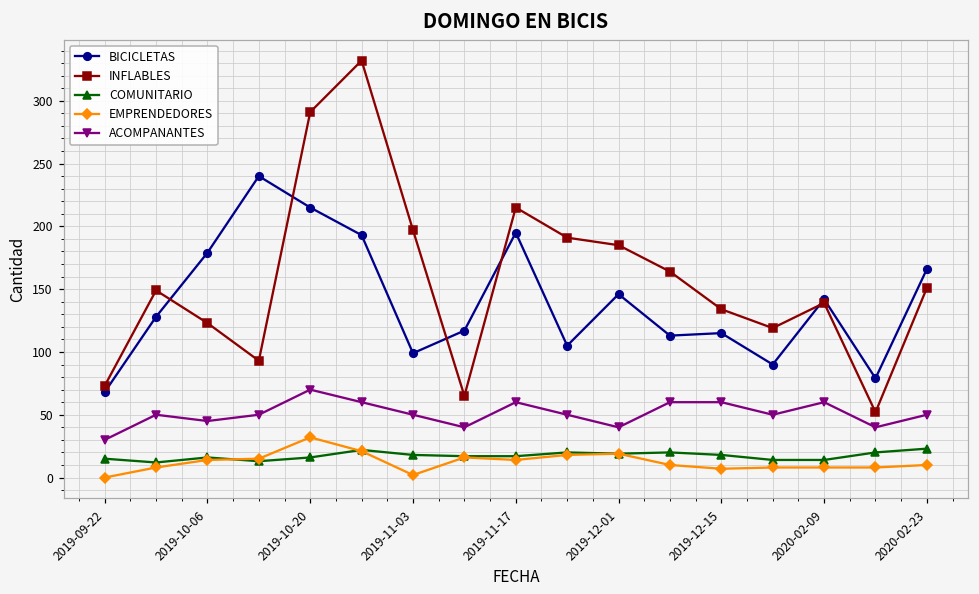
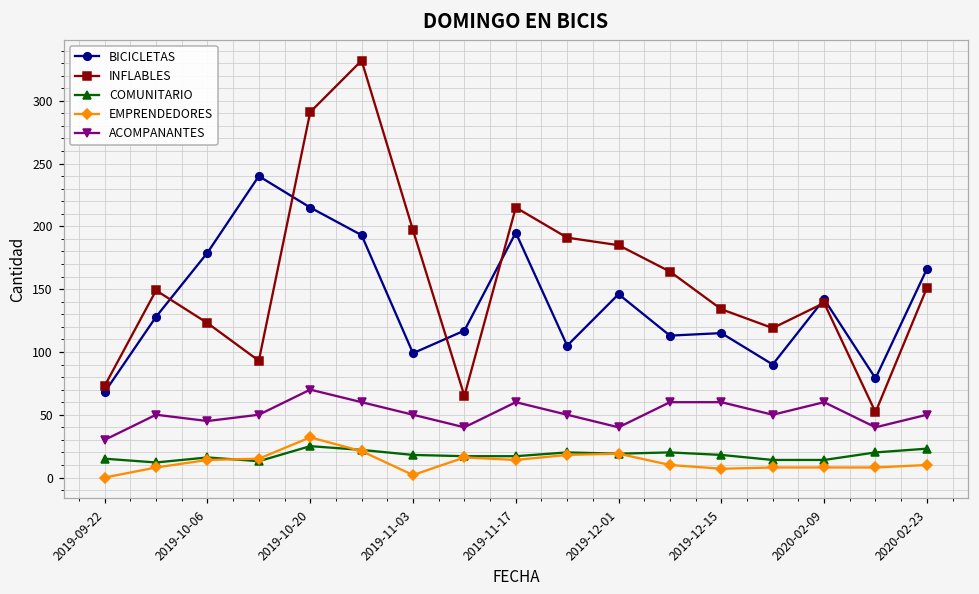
  {
    "BICICLETAS": {
      "2019-09-22": 68,
      "2019-10-06": 179,
      "2019-10-20": 215,
      "2019-11-03": 99,
      "2019-11-17": 195,
      "2019-12-01": 146,
      "2019-12-15": 115,
      "2020-02-09": 142,
      "2020-02-23": 166
    },
    "INFLABLES": {
      "2019-09-22": 73,
      "2019-10-06": 123,
      "2019-10-20": 291,
      "2019-11-03": 197,
      "2019-11-17": 215,
      "2019-12-01": 185,
      "2019-12-15": 134,
      "2020-02-09": 139,
      "2020-02-23": 151
    },
    "COMUNITARIO": {
      "2019-09-22": 15,
-     "2019-10-20": 16,
+     "2019-10-20": 25,
      "2019-11-03": 18,
      "2019-11-17": 17,
      "2019-12-15": 18,
      "2020-02-09": 14,
      "2020-02-23": 23
    },
    "EMPRENDEDORES": {
      "2019-09-22": 0,
      "2019-10-20": 32,
      "2019-11-03": 2,
      "2019-11-17": 14,
      "2019-12-15": 7,
      "2020-02-09": 8,
      "2020-02-23": 10
    },
    "ACOMPANANTES": {
      "2019-09-22": 30,
      "2019-10-06": 45,
      "2019-10-20": 70,
      "2019-11-03": 50,
      "2019-11-17": 60,
      "2019-12-01": 40,
      "2019-12-15": 60,
      "2020-02-09": 60,
      "2020-02-23": 50
    }
  }
